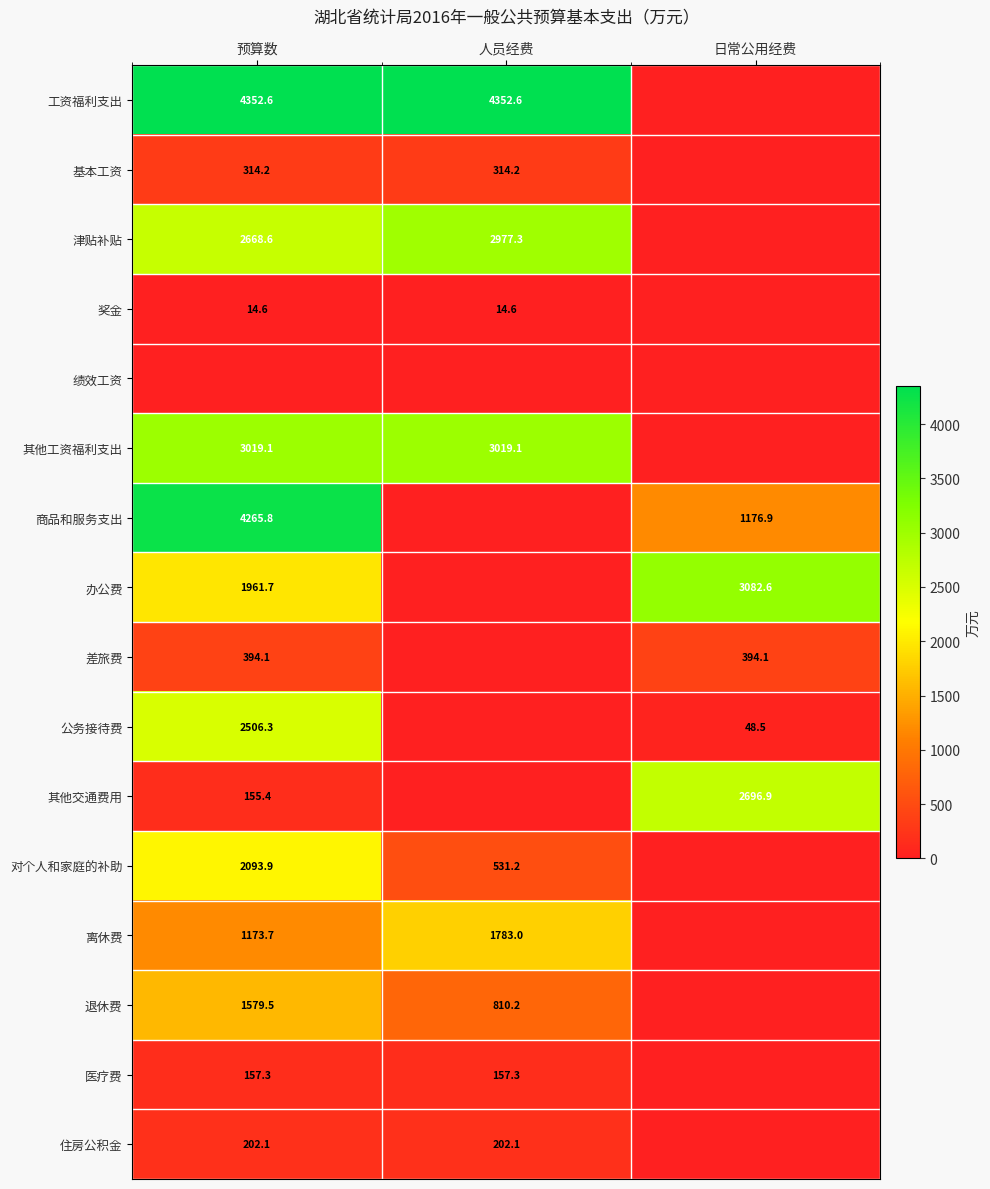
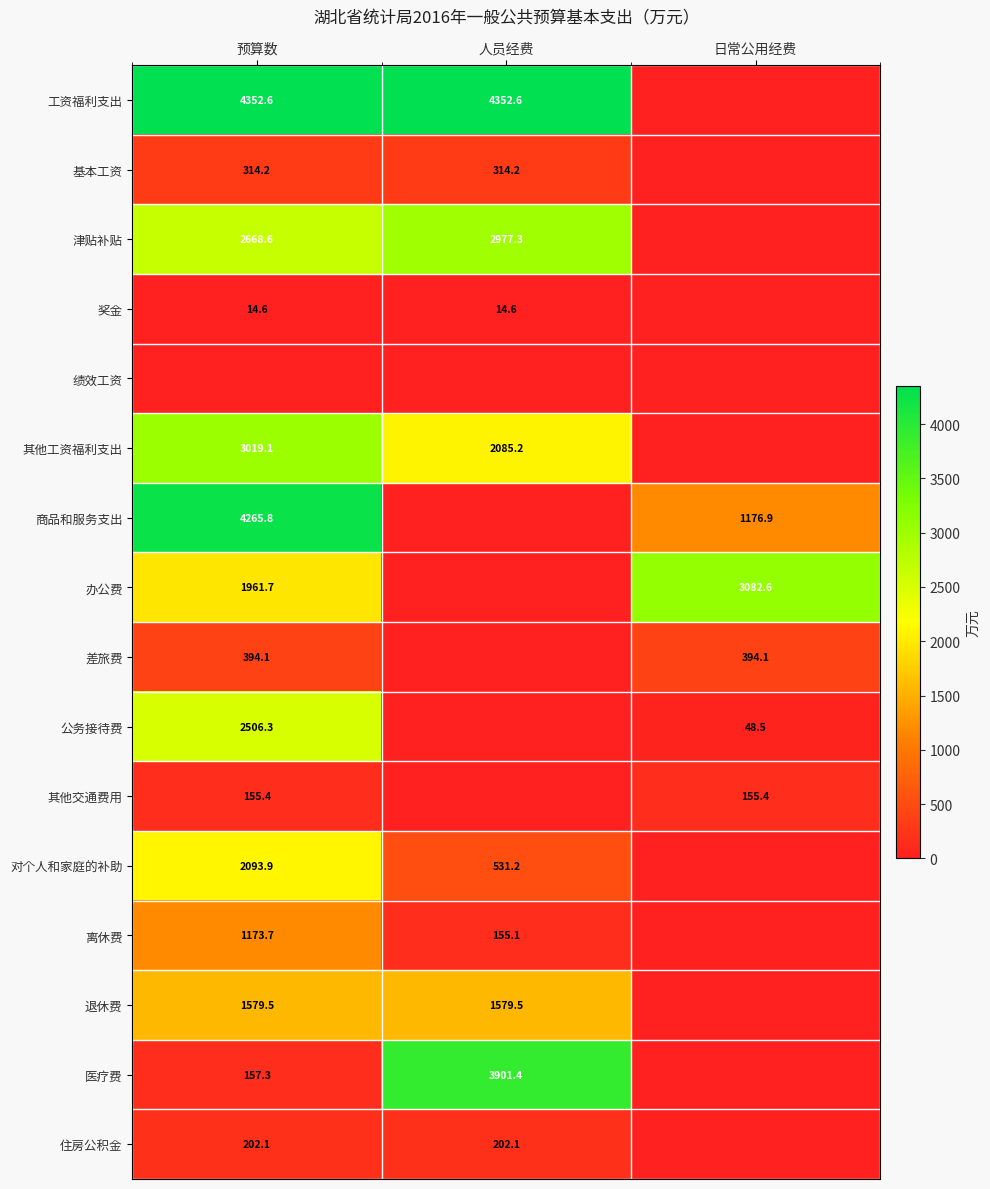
  {
    "工资福利支出": {
      "预算数": 4352.6,
      "人员经费": 4352.6
    },
    "基本工资": {
      "预算数": 314.2,
      "人员经费": 314.2
    },
    "津贴补贴": {
      "预算数": 2668.6,
      "人员经费": 2977.3
    },
    "奖金": {
      "预算数": 14.6,
      "人员经费": 14.6
    },
    "其他工资福利支出": {
      "预算数": 3019.1,
-     "人员经费": 3019.1
+     "人员经费": 2085.2
    },
    "商品和服务支出": {
      "预算数": 4265.8,
      "日常公用经费": 1176.9
    },
    "办公费": {
      "预算数": 1961.7,
      "日常公用经费": 3082.6
    },
    "差旅费": {
      "预算数": 394.1,
      "日常公用经费": 394.1
    },
    "公务接待费": {
      "预算数": 2506.3,
      "日常公用经费": 48.5
    },
    "其他交通费用": {
      "预算数": 155.4,
-     "日常公用经费": 2696.9
+     "日常公用经费": 155.4
    },
    "对个人和家庭的补助": {
      "预算数": 2093.9,
      "人员经费": 531.2
    },
    "离休费": {
      "预算数": 1173.7,
-     "人员经费": 1783.0
+     "人员经费": 155.1
    },
    "退休费": {
      "预算数": 1579.5,
-     "人员经费": 810.2
+     "人员经费": 1579.5
    },
    "医疗费": {
      "预算数": 157.3,
-     "人员经费": 157.3
+     "人员经费": 3901.4
    },
    "住房公积金": {
      "预算数": 202.1,
      "人员经费": 202.1
    }
  }
